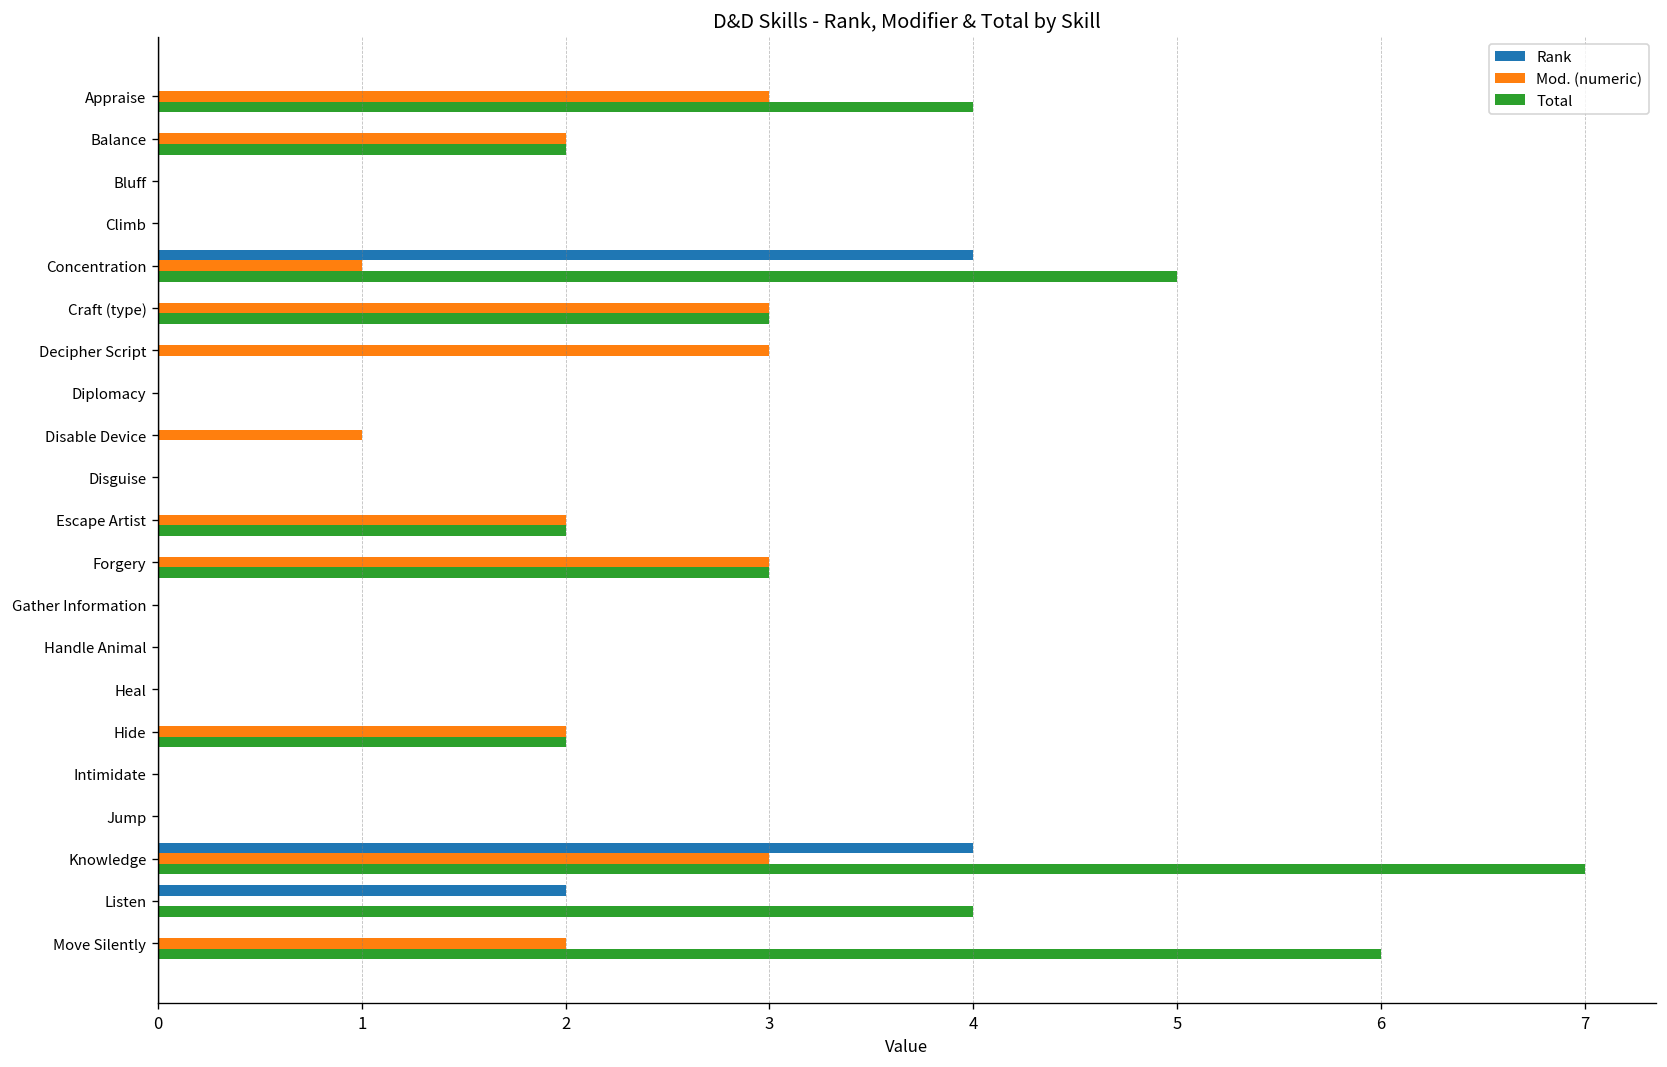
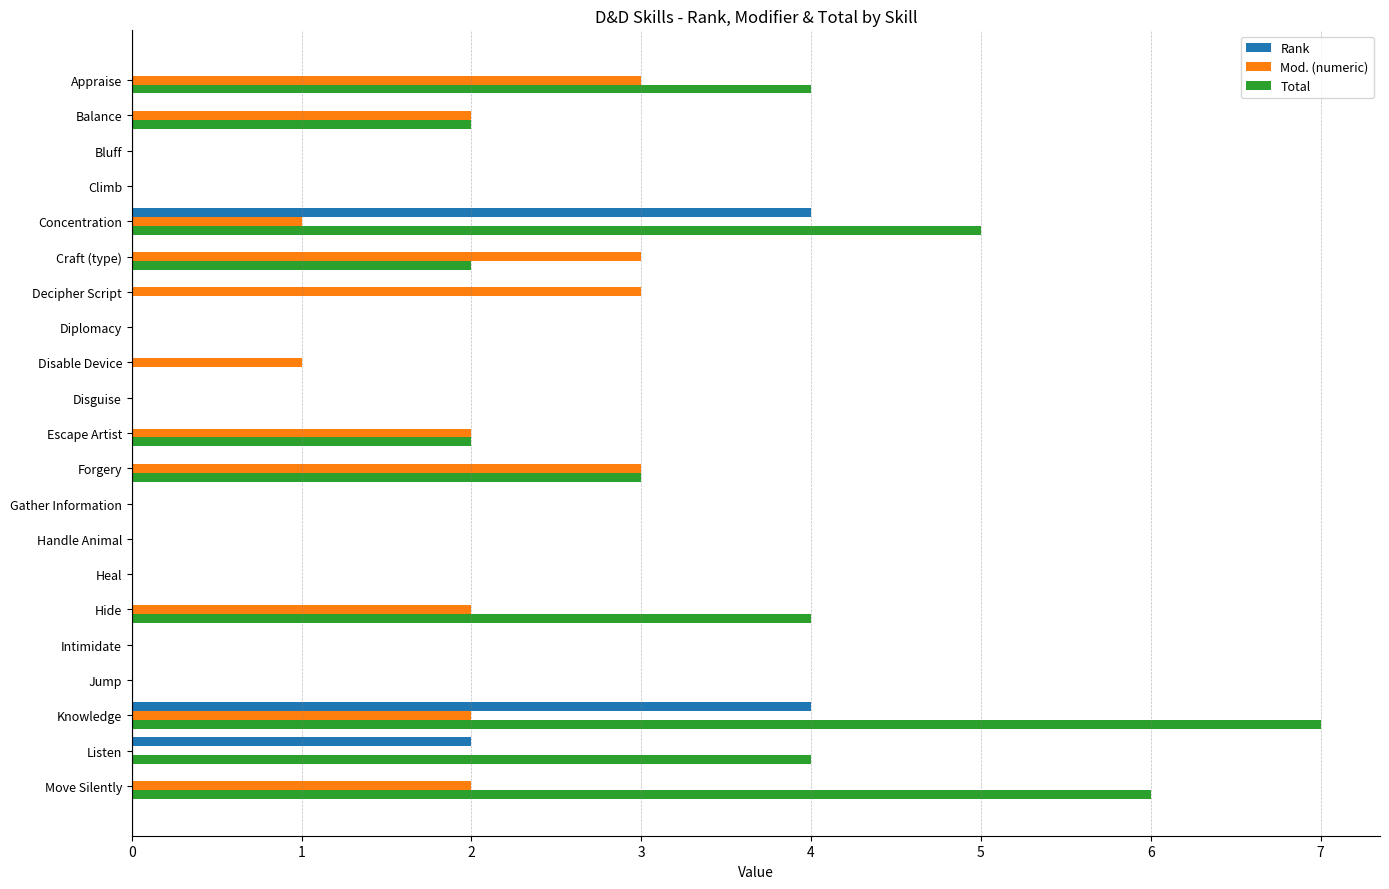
  {
    "Rank": {
      "Appraise": 0,
      "Balance": 0,
      "Bluff": 0,
      "Climb": 0,
      "Concentration": 4,
      "Craft (type)": 0,
      "Decipher Script": 0,
      "Diplomacy": 0,
      "Disable Device": 0,
      "Disguise": 0,
      "Escape Artist": 0,
      "Forgery": 0,
      "Gather Information": 0,
      "Handle Animal": 0,
      "Heal": 0,
      "Hide": 0,
      "Intimidate": 0,
      "Jump": 0,
      "Knowledge": 4,
      "Listen": 2,
      "Move Silently": 0
    },
    "Mod. (numeric)": {
      "Appraise": 3,
      "Balance": 2,
      "Bluff": 0,
      "Climb": 0,
      "Concentration": 1,
      "Craft (type)": 3,
      "Decipher Script": 3,
      "Diplomacy": 0,
      "Disable Device": 1,
      "Disguise": 0,
      "Escape Artist": 2,
      "Forgery": 3,
      "Gather Information": 0,
      "Handle Animal": 0,
      "Heal": 0,
      "Hide": 2,
      "Intimidate": 0,
      "Jump": 0,
-     "Knowledge": 3,
+     "Knowledge": 2,
      "Listen": 0,
      "Move Silently": 2
    },
    "Total": {
      "Appraise": 4,
      "Balance": 2,
      "Bluff": 0,
      "Climb": 0,
      "Concentration": 5,
-     "Craft (type)": 3,
+     "Craft (type)": 2,
      "Decipher Script": 0,
      "Diplomacy": 0,
      "Disable Device": 0,
      "Disguise": 0,
      "Escape Artist": 2,
      "Forgery": 3,
      "Gather Information": 0,
      "Handle Animal": 0,
      "Heal": 0,
-     "Hide": 2,
+     "Hide": 4,
      "Intimidate": 0,
      "Jump": 0,
      "Knowledge": 7,
      "Listen": 4,
      "Move Silently": 6
    }
  }
